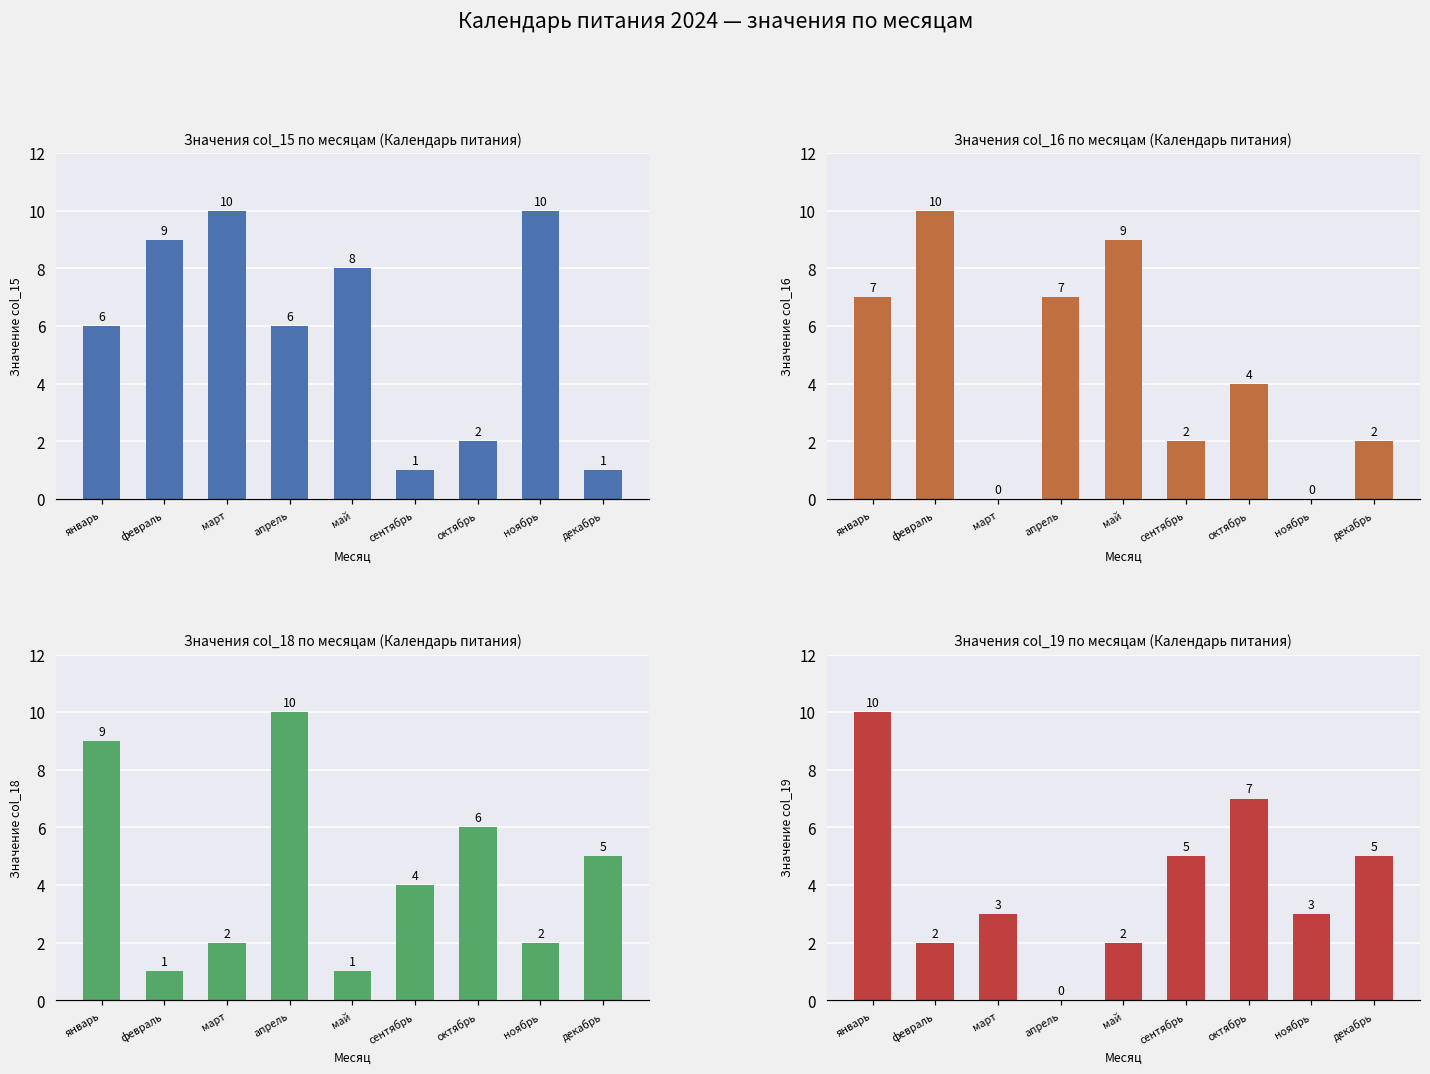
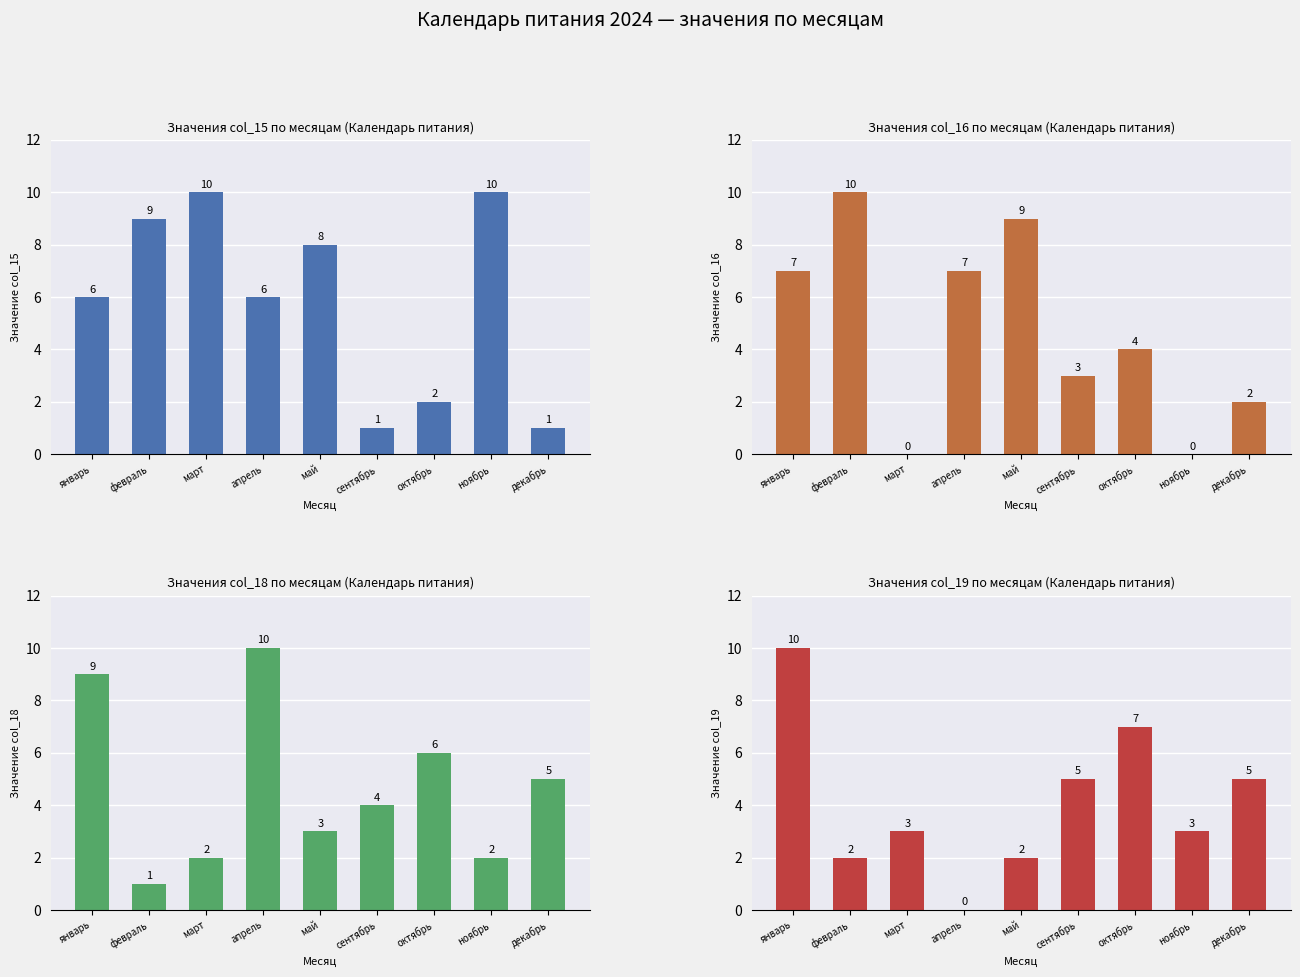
  {
    "Значения col_15 по месяцам (Календарь питания)": {
      "январь": 6,
      "февраль": 9,
      "март": 10,
      "апрель": 6,
      "май": 8,
      "сентябрь": 1,
      "октябрь": 2,
      "ноябрь": 10,
      "декабрь": 1
    },
    "Значения col_16 по месяцам (Календарь питания)": {
      "январь": 7,
      "февраль": 10,
      "март": 0,
      "апрель": 7,
      "май": 9,
-     "сентябрь": 2,
+     "сентябрь": 3,
      "октябрь": 4,
      "ноябрь": 0,
      "декабрь": 2
    },
    "Значения col_18 по месяцам (Календарь питания)": {
      "январь": 9,
      "февраль": 1,
      "март": 2,
      "апрель": 10,
-     "май": 1,
+     "май": 3,
      "сентябрь": 4,
      "октябрь": 6,
      "ноябрь": 2,
      "декабрь": 5
    },
    "Значения col_19 по месяцам (Календарь питания)": {
      "январь": 10,
      "февраль": 2,
      "март": 3,
      "апрель": 0,
      "май": 2,
      "сентябрь": 5,
      "октябрь": 7,
      "ноябрь": 3,
      "декабрь": 5
    }
  }
